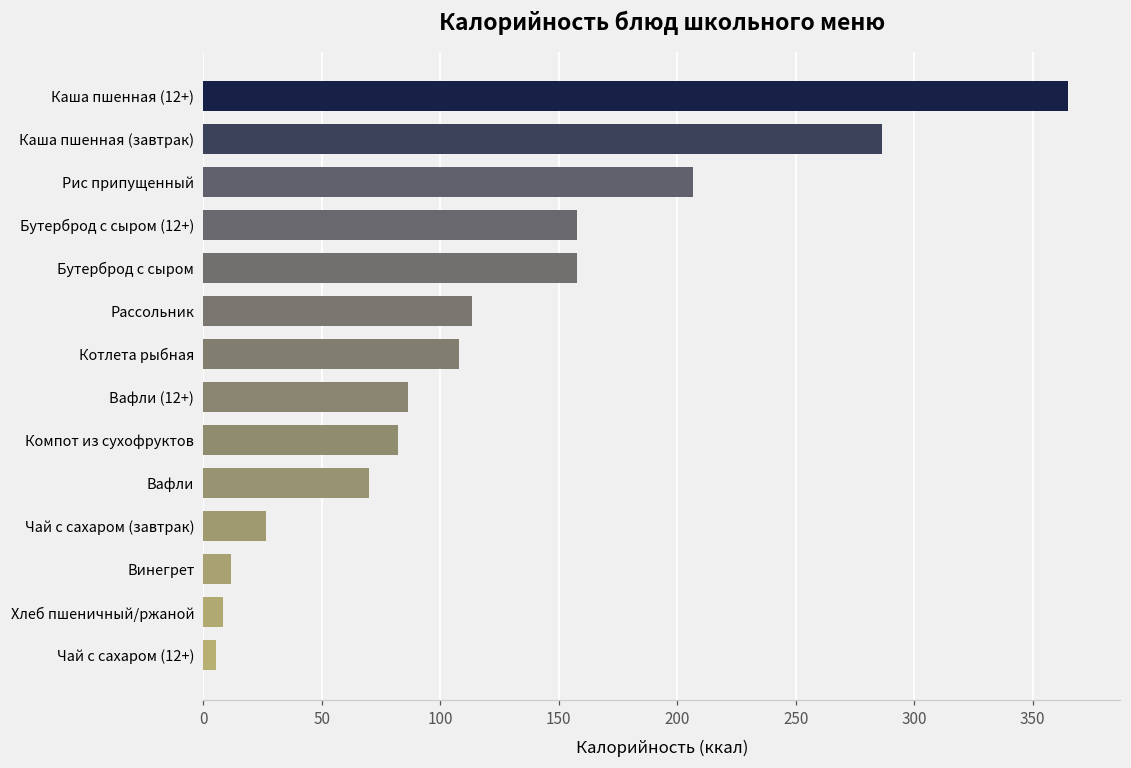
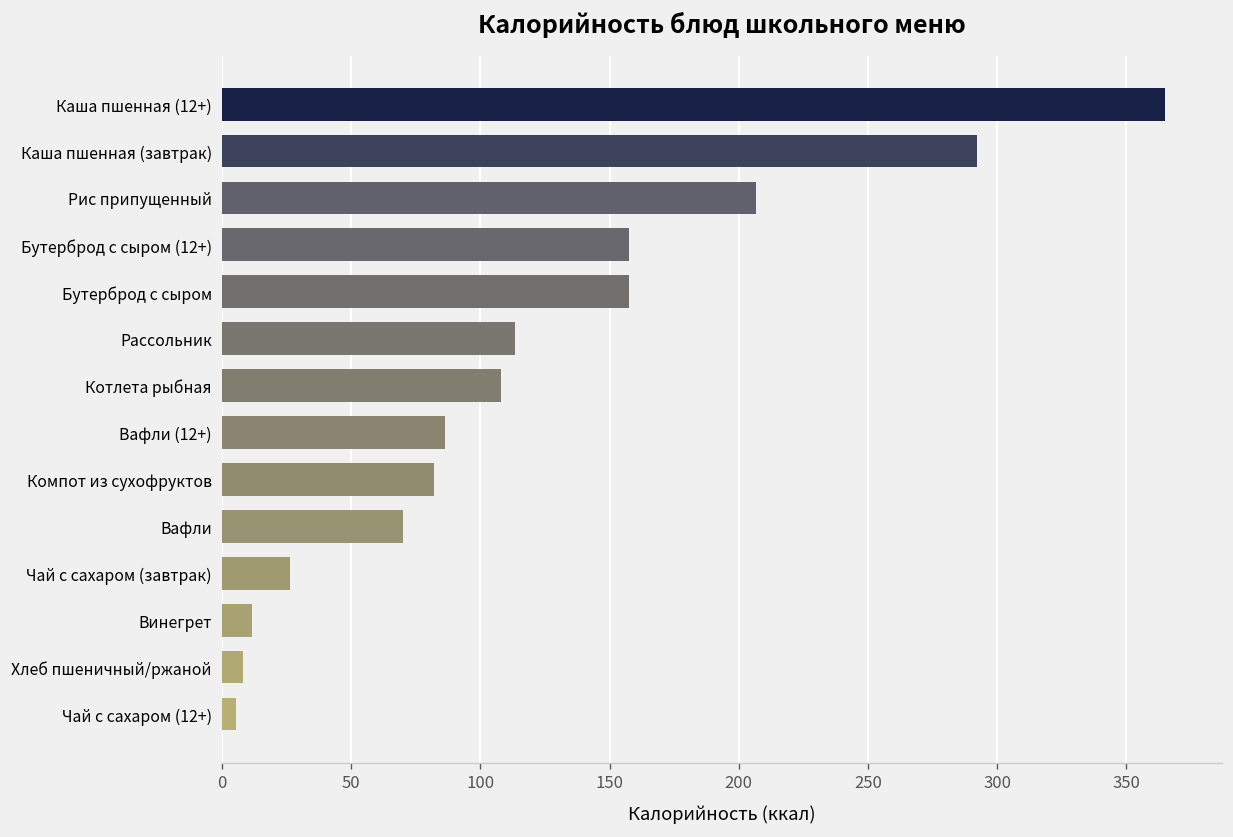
  {
    "Каша пшенная (12+)": 365,
-   "Каша пшенная (завтрак)": 286,
+   "Каша пшенная (завтрак)": 292,
    "Рис припущенный": 207,
    "Бутерброд с сыром (12+)": 158,
    "Бутерброд с сыром": 158,
    "Рассольник": 113,
    "Котлета рыбная": 108,
    "Вафли (12+)": 86,
    "Компот из сухофруктов": 82,
    "Вафли": 70,
    "Чай с сахаром (завтрак)": 26,
    "Винегрет": 12,
    "Хлеб пшеничный/ржаной": 8,
    "Чай с сахаром (12+)": 5
  }
